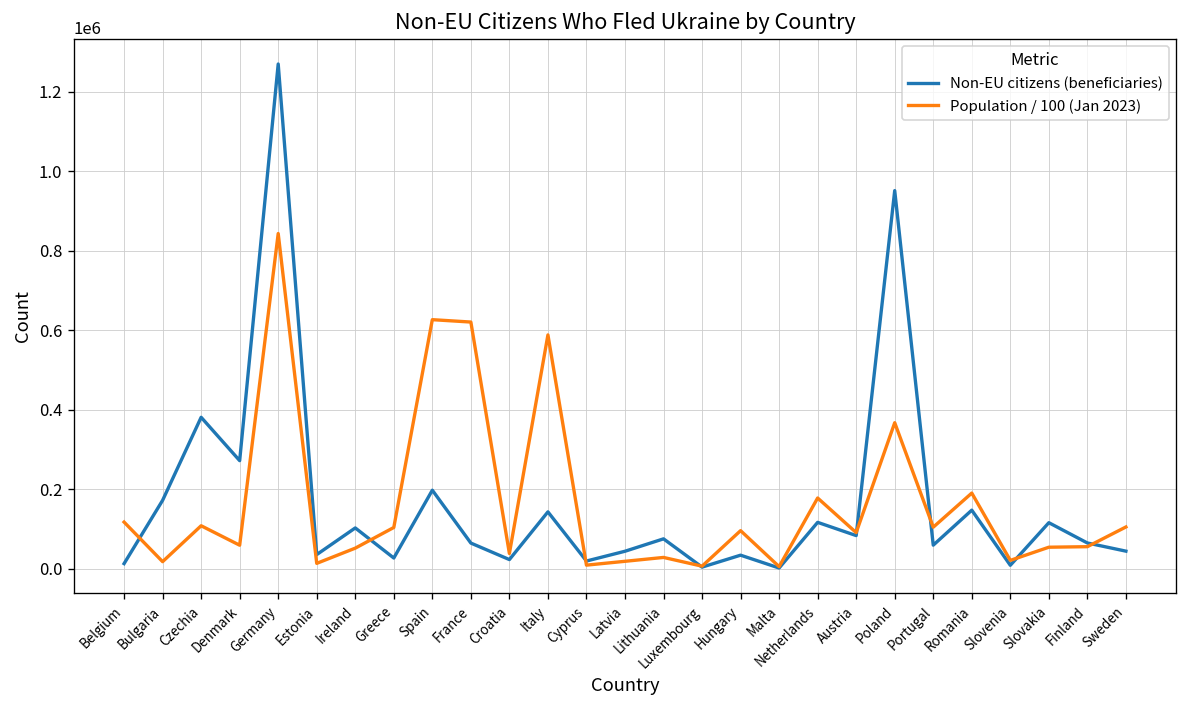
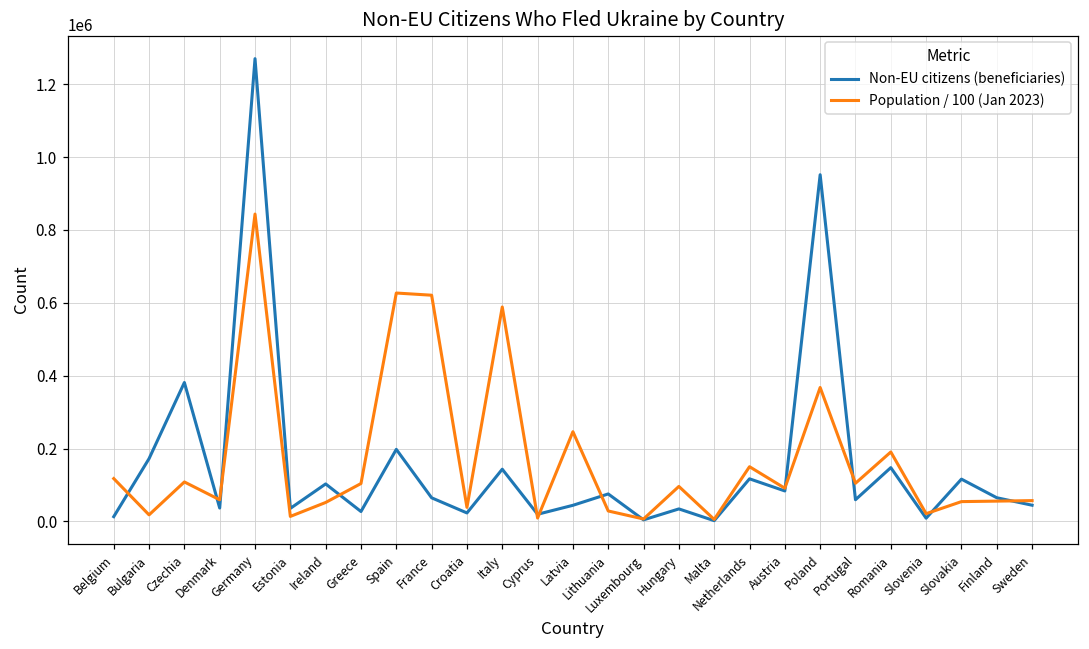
  {
    "Non-EU citizens (beneficiaries)": {
      "Belgium": 10000,
      "Bulgaria": 170000,
      "Czechia": 380000,
-     "Denmark": 270000,
+     "Denmark": 40000,
      "Germany": 1270000,
      "Estonia": 40000,
      "Ireland": 100000,
      "Greece": 30000,
      "Spain": 200000,
      "France": 60000,
      "Croatia": 20000,
      "Italy": 140000,
      "Cyprus": 20000,
      "Latvia": 40000,
      "Lithuania": 80000,
      "Hungary": 30000,
      "Netherlands": 120000,
      "Poland": 950000,
      "Portugal": 60000,
      "Romania": 150000,
      "Slovenia": 10000,
      "Slovakia": 120000,
      "Finland": 60000,
      "Sweden": 40000
    },
    "Population / 100 (Jan 2023)": {
      "Belgium": 120000,
      "Bulgaria": 20000,
      "Czechia": 110000,
      "Denmark": 60000,
      "Germany": 840000,
      "Estonia": 10000,
      "Ireland": 50000,
      "Greece": 100000,
      "Spain": 630000,
      "France": 620000,
      "Croatia": 40000,
      "Italy": 590000,
      "Cyprus": 10000,
-     "Latvia": 20000,
+     "Latvia": 250000,
      "Lithuania": 30000,
      "Hungary": 100000,
-     "Netherlands": 180000,
+     "Netherlands": 150000,
      "Poland": 370000,
      "Portugal": 100000,
      "Romania": 190000,
      "Slovenia": 20000,
      "Slovakia": 50000,
      "Finland": 60000,
-     "Sweden": 110000
+     "Sweden": 60000
    }
  }
